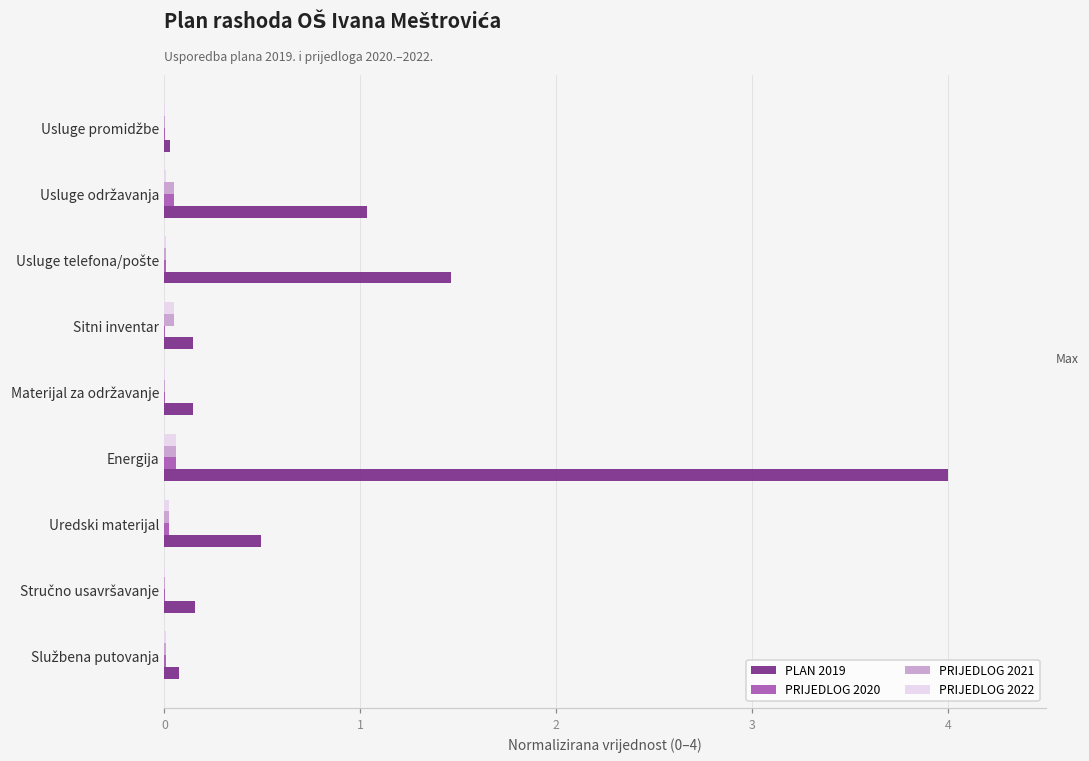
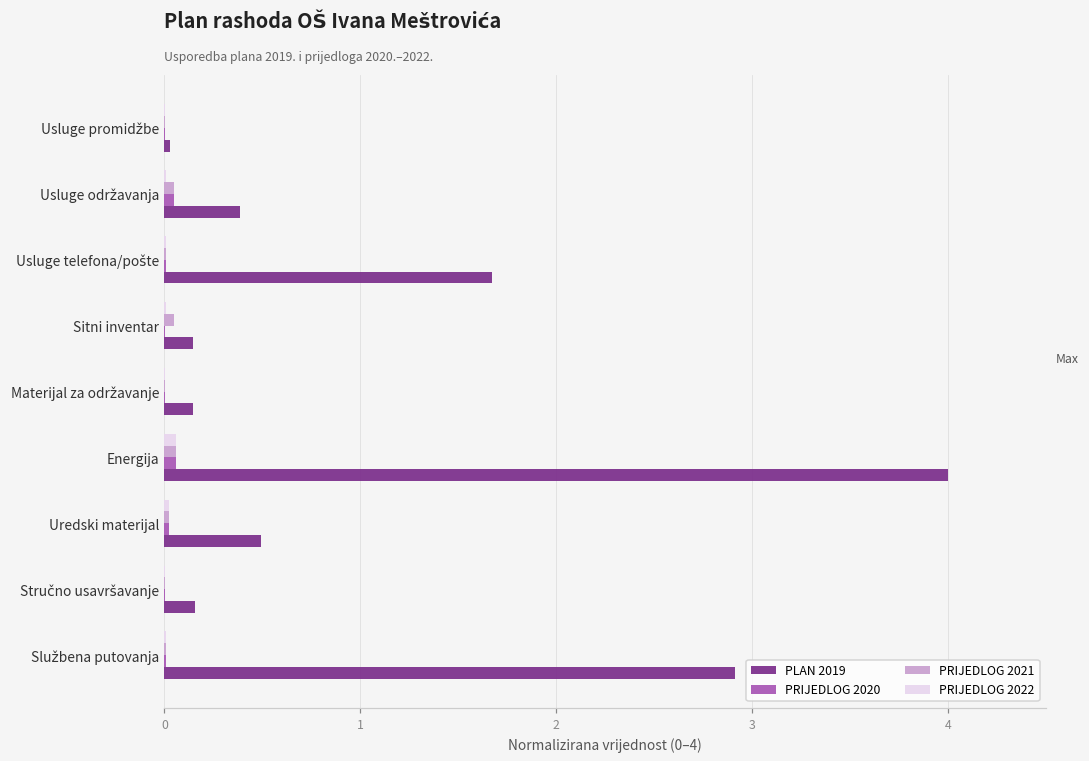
  {
    "PLAN 2019": {
      "Usluge promidžbe": 0.03,
-     "Usluge održavanja": 1.04,
-     "Usluge telefona/pošte": 1.46,
+     "Usluge održavanja": 0.39,
+     "Usluge telefona/pošte": 1.67,
      "Sitni inventar": 0.14,
      "Materijal za održavanje": 0.15,
      "Energija": 4.00,
      "Uredski materijal": 0.49,
      "Stručno usavršavanje": 0.15,
-     "Službena putovanja": 0.08
+     "Službena putovanja": 2.91
    },
    "PRIJEDLOG 2020": {
      "Usluge održavanja": 0.05,
      "Energija": 0.06,
      "Uredski materijal": 0.02
    },
    "PRIJEDLOG 2021": {
      "Usluge održavanja": 0.05,
      "Sitni inventar": 0.05,
      "Energija": 0.06,
      "Uredski materijal": 0.02
    },
    "PRIJEDLOG 2022": {
-     "Sitni inventar": 0.05,
+     "Sitni inventar": 0.01,
      "Energija": 0.06,
      "Uredski materijal": 0.02
    }
  }
